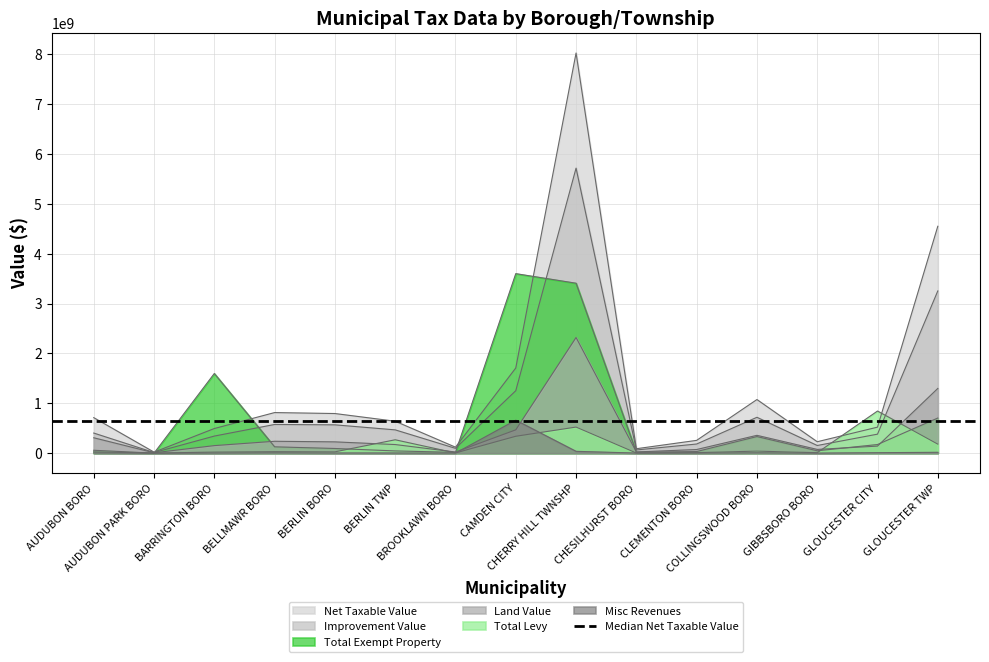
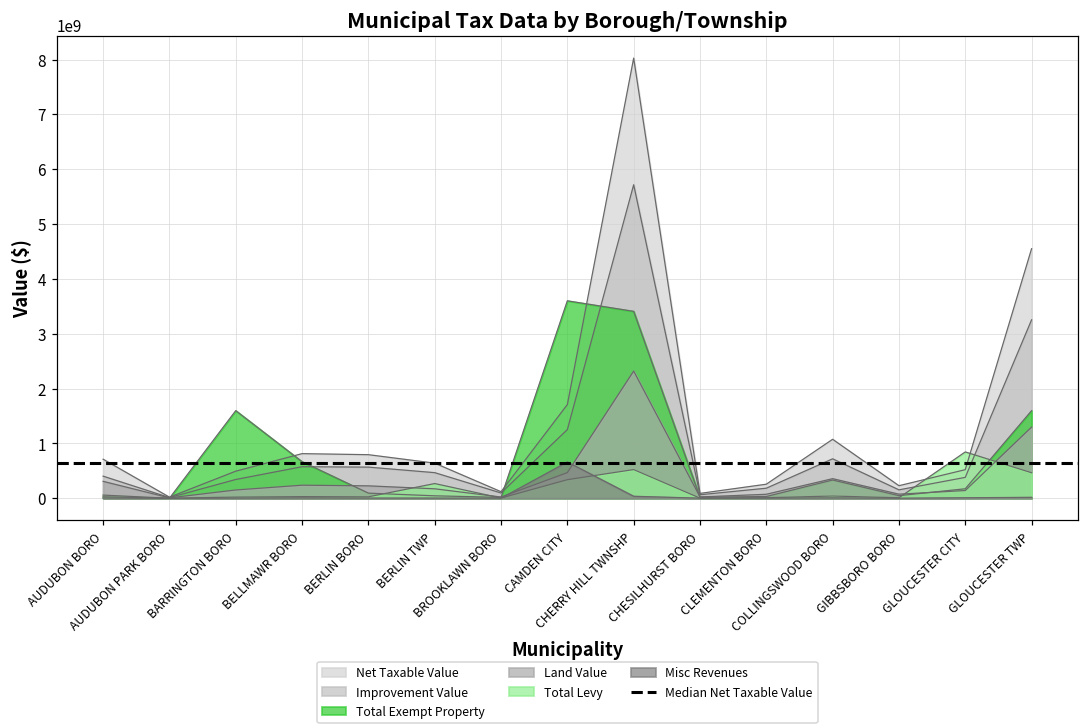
  {
    "Total Exempt Property": {
      "BARRINGTON BORO": 1600000000,
-     "BELLMAWR BORO": 100000000,
+     "BELLMAWR BORO": 700000000,
      "BERLIN BORO": 100000000,
      "CAMDEN CITY": 3600000000,
      "CHERRY HILL TWNSHP": 3400000000,
-     "GLOUCESTER TWP": 700000000
+     "GLOUCESTER TWP": 1600000000
    },
    "Total Levy": {
      "BERLIN TWP": 300000000,
      "CAMDEN CITY": 300000000,
      "CHERRY HILL TWNSHP": 500000000,
      "GLOUCESTER CITY": 800000000,
-     "GLOUCESTER TWP": 200000000
+     "GLOUCESTER TWP": 500000000
    },
    "Misc Revenues": {
      "CAMDEN CITY": 700000000,
      "CHERRY HILL TWNSHP": 0,
      "GLOUCESTER CITY": 0,
      "GLOUCESTER TWP": 0
    }
  }
